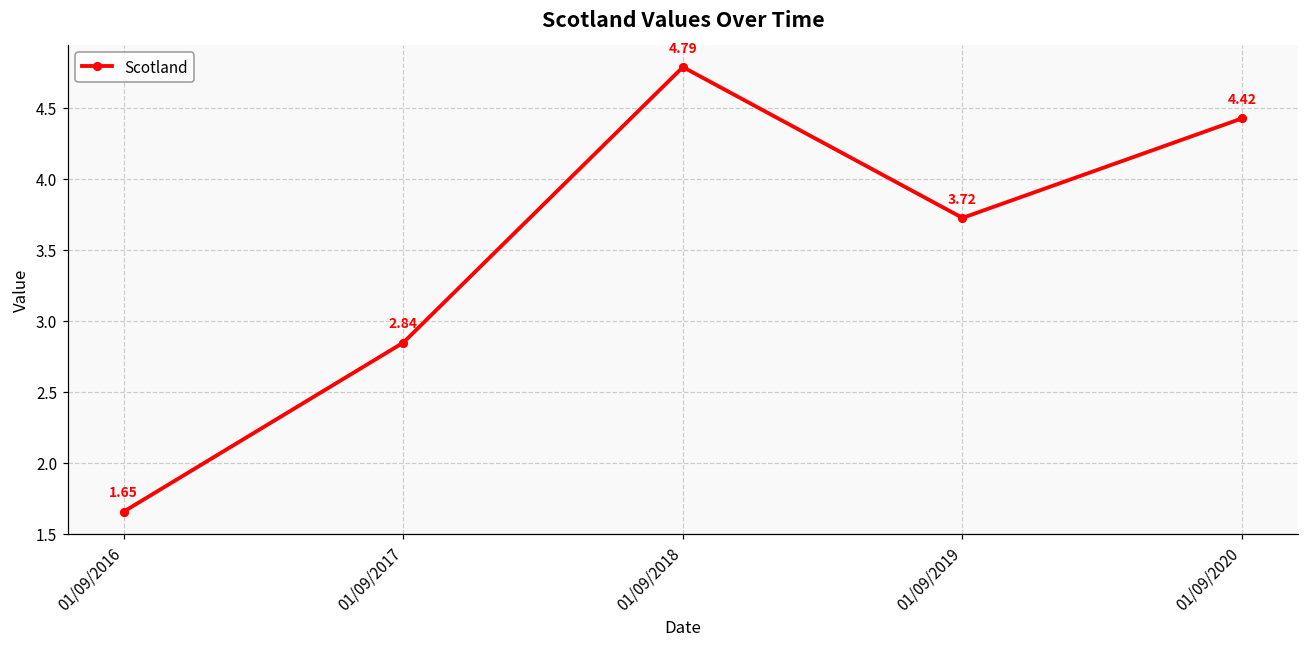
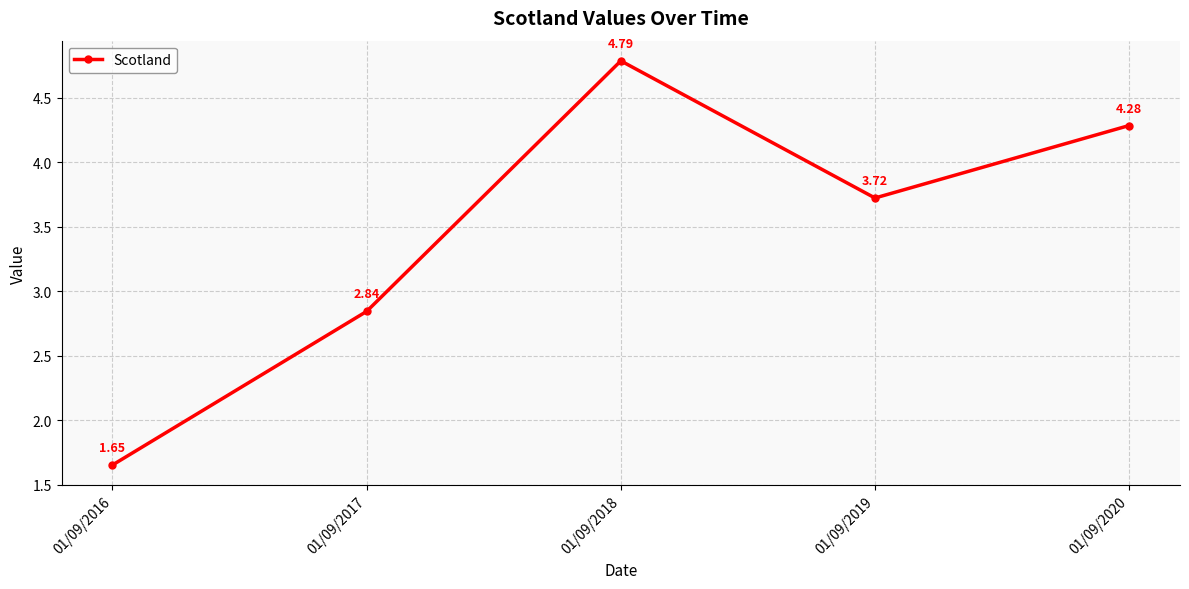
  {
    "01/09/2016": 1.65,
    "01/09/2017": 2.84,
    "01/09/2018": 4.79,
    "01/09/2019": 3.72,
-   "01/09/2020": 4.42
+   "01/09/2020": 4.28
  }
